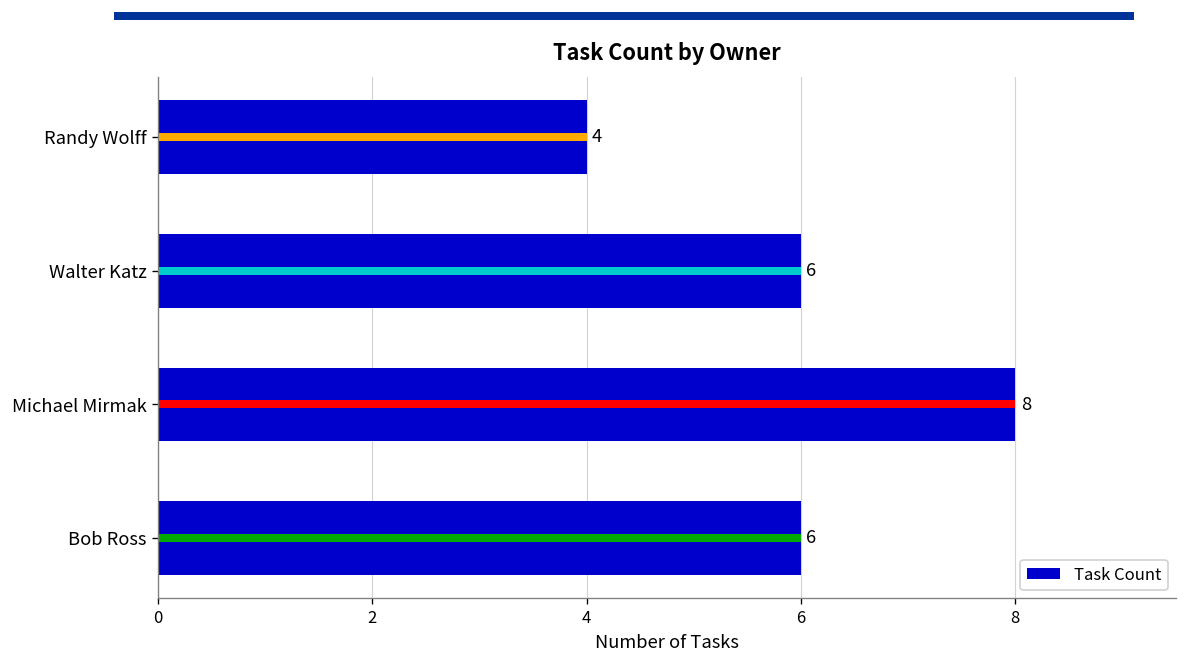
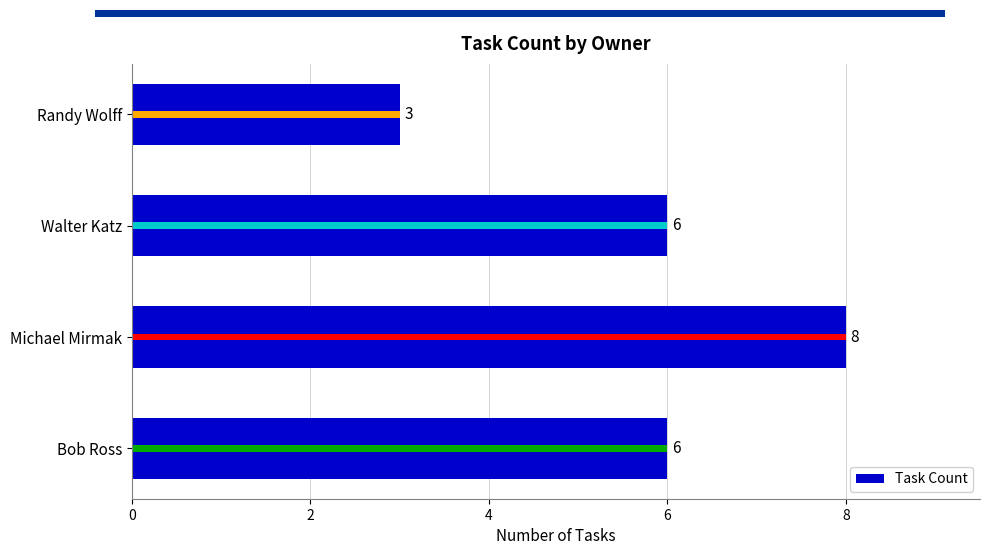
  {
    "Task Count": {
-     "Randy Wolff": 4,
+     "Randy Wolff": 3,
      "Walter Katz": 6,
      "Michael Mirmak": 8,
      "Bob Ross": 6
    }
  }
